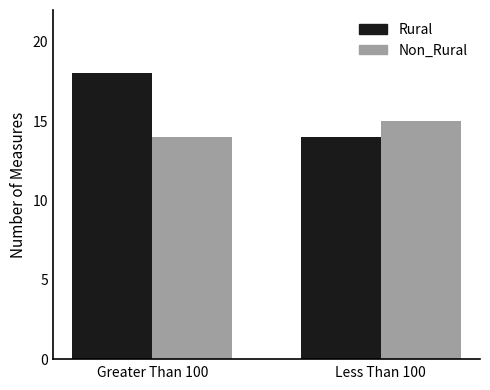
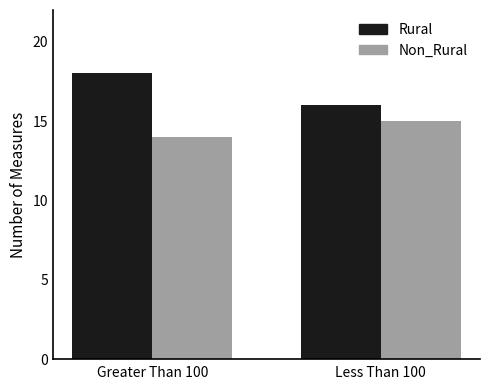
  {
    "Rural": {
      "Greater Than 100": 18,
-     "Less Than 100": 14
+     "Less Than 100": 16
    },
    "Non_Rural": {
      "Greater Than 100": 14,
      "Less Than 100": 15
    }
  }
